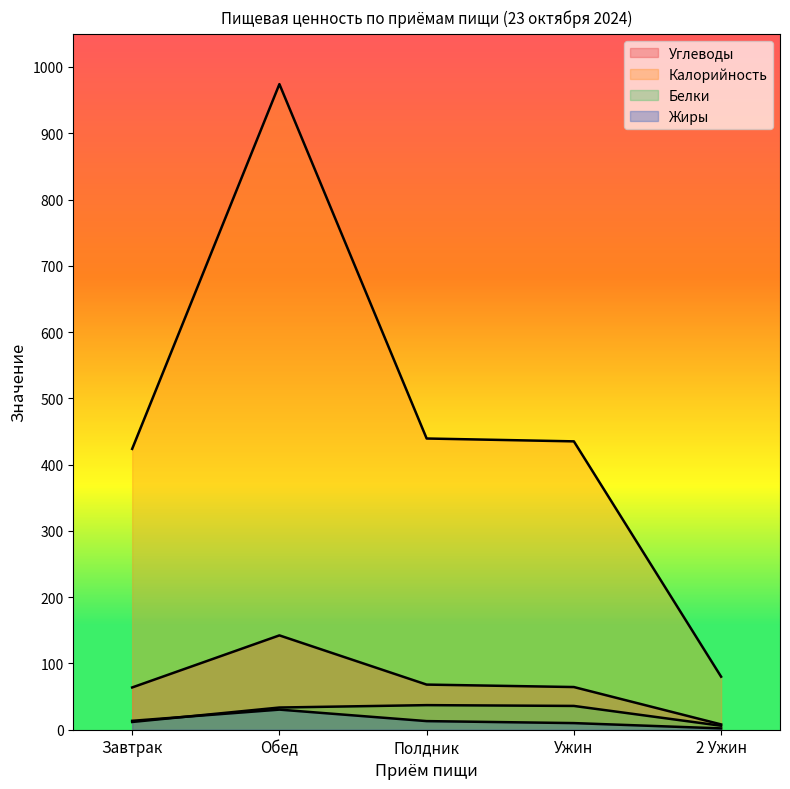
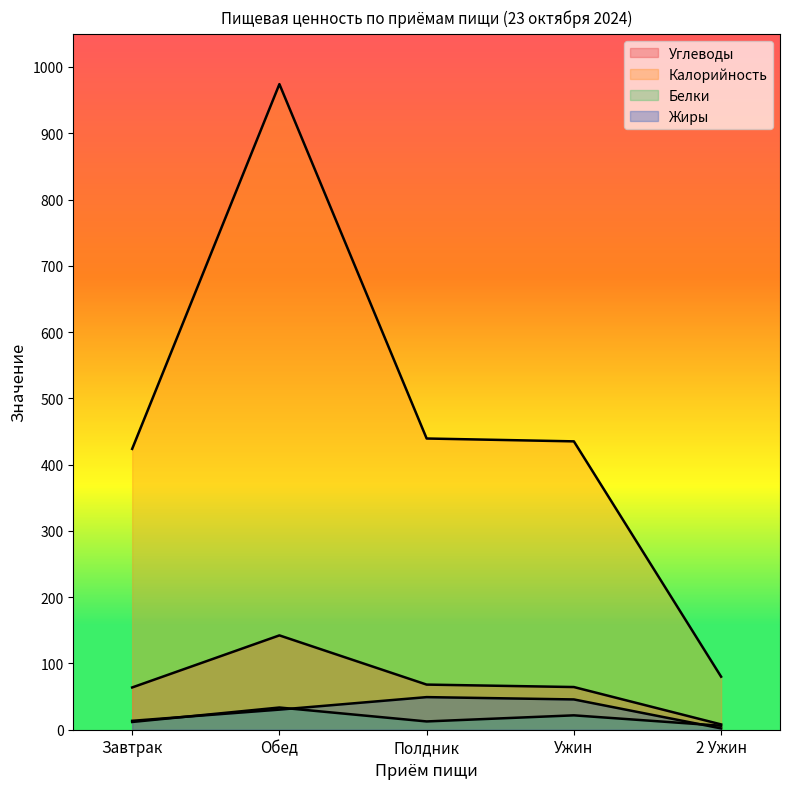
  {
    "Белки": {
-     "Полдник": 40,
-     "Ужин": 40
+     "Полдник": 10,
+     "Ужин": 20
    },
    "Жиры": {
-     "Полдник": 10,
-     "Ужин": 10,
+     "Полдник": 50,
+     "Ужин": 50,
      "2 Ужин": 0
    }
  }
